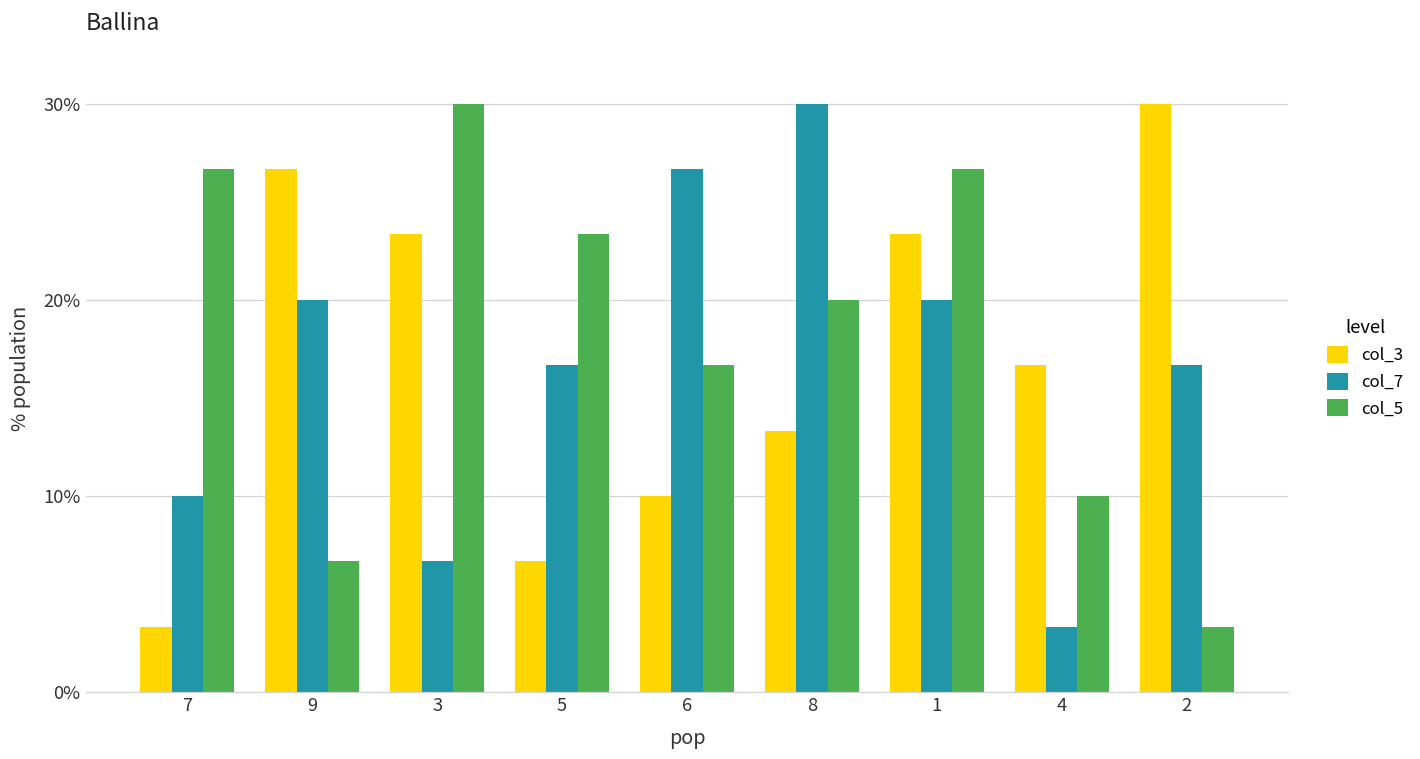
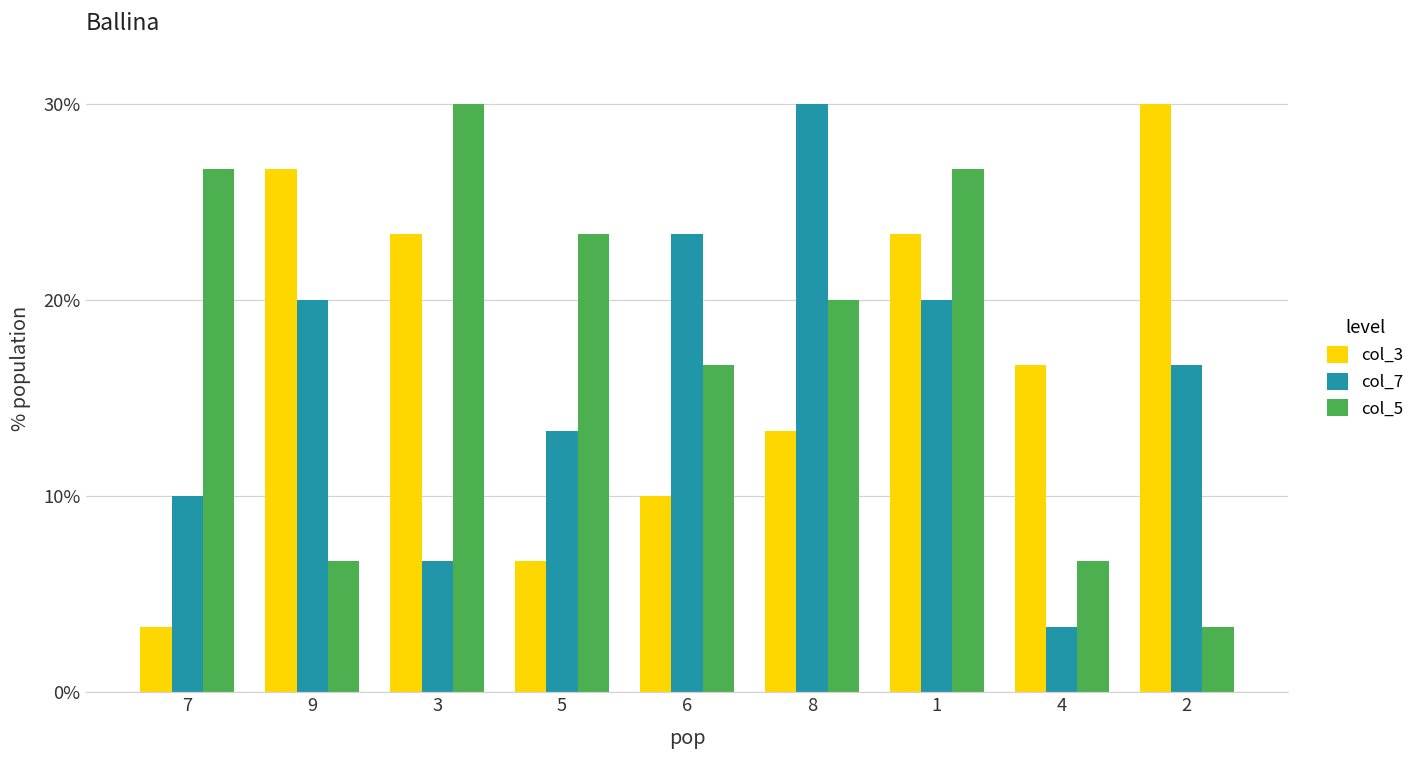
  {
    "col_3": {
      "7": "3.3%",
      "9": "26.7%",
      "3": "23.3%",
      "5": "6.7%",
      "6": "10.0%",
      "8": "13.3%",
      "1": "23.3%",
      "4": "16.7%",
      "2": "30.0%"
    },
    "col_7": {
      "7": "10.0%",
      "9": "20.0%",
      "3": "6.7%",
-     "5": "16.7%",
-     "6": "26.7%",
+     "5": "13.3%",
+     "6": "23.3%",
      "8": "30.0%",
      "1": "20.0%",
      "4": "3.3%",
      "2": "16.7%"
    },
    "col_5": {
      "7": "26.7%",
      "9": "6.7%",
      "3": "30.0%",
      "5": "23.3%",
      "6": "16.7%",
      "8": "20.0%",
      "1": "26.7%",
-     "4": "10.0%",
+     "4": "6.7%",
      "2": "3.3%"
    }
  }
